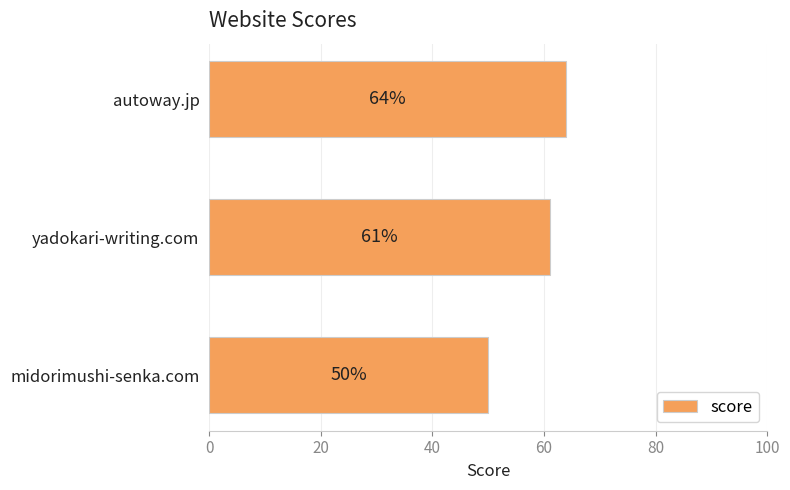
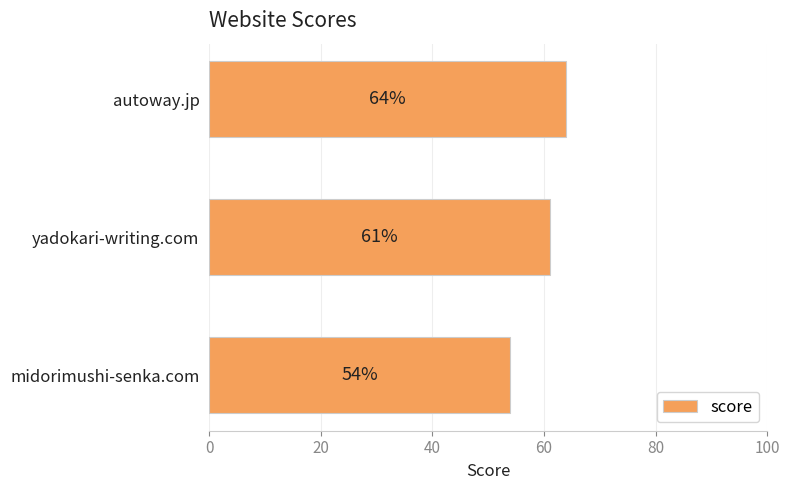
  {
    "autoway.jp": "64%",
    "yadokari-writing.com": "61%",
-   "midorimushi-senka.com": "50%"
+   "midorimushi-senka.com": "54%"
  }
